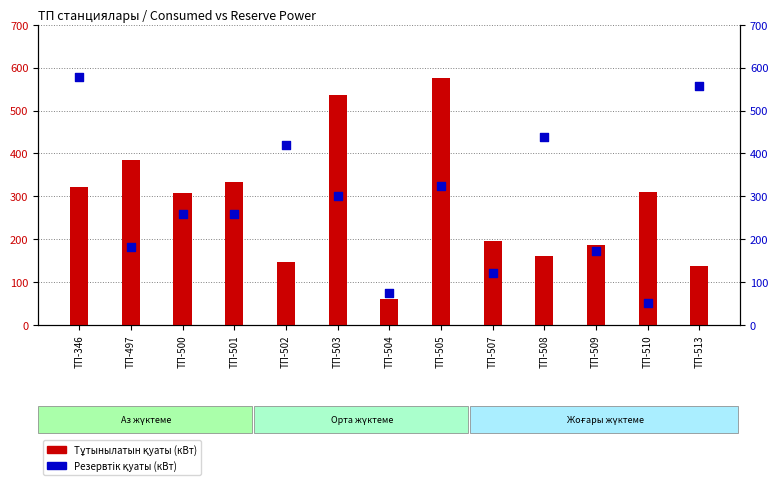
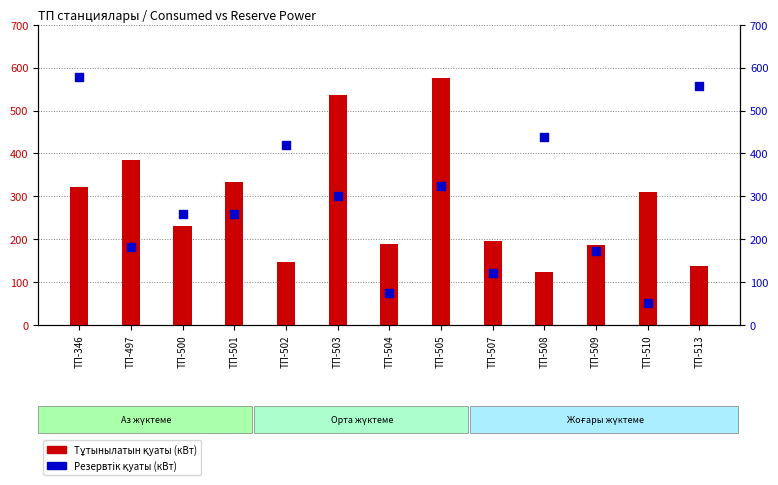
  {
    "Тұтынылатын қуаты (кВт)": {
      "ТП-346": 320,
      "ТП-497": 390,
-     "ТП-500": 310,
+     "ТП-500": 230,
      "ТП-501": 330,
      "ТП-502": 150,
      "ТП-503": 540,
-     "ТП-504": 60,
+     "ТП-504": 190,
      "ТП-505": 580,
      "ТП-507": 190,
-     "ТП-508": 160,
+     "ТП-508": 120,
      "ТП-509": 190,
      "ТП-510": 310,
      "ТП-513": 140
    }
  }
